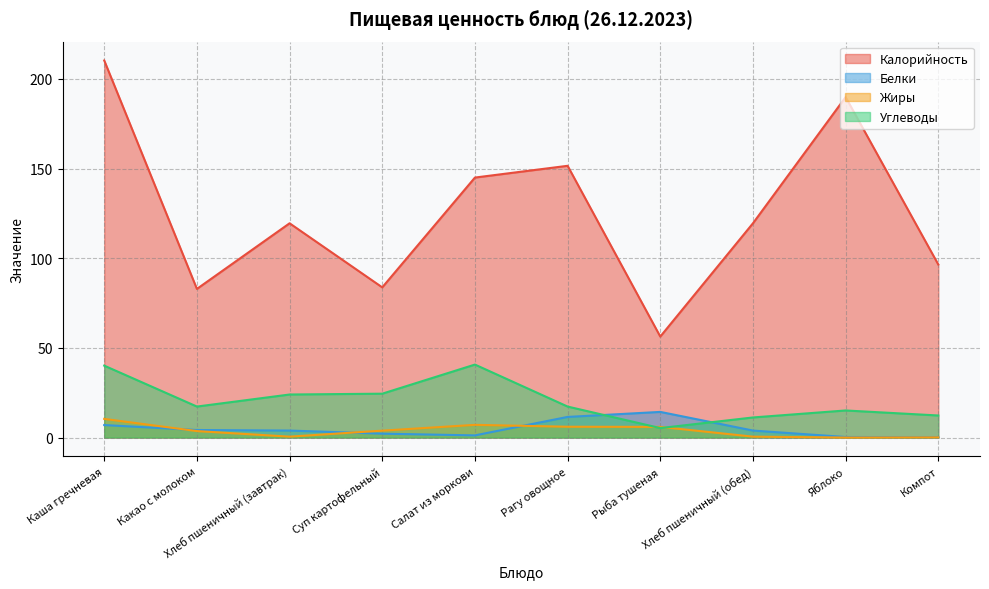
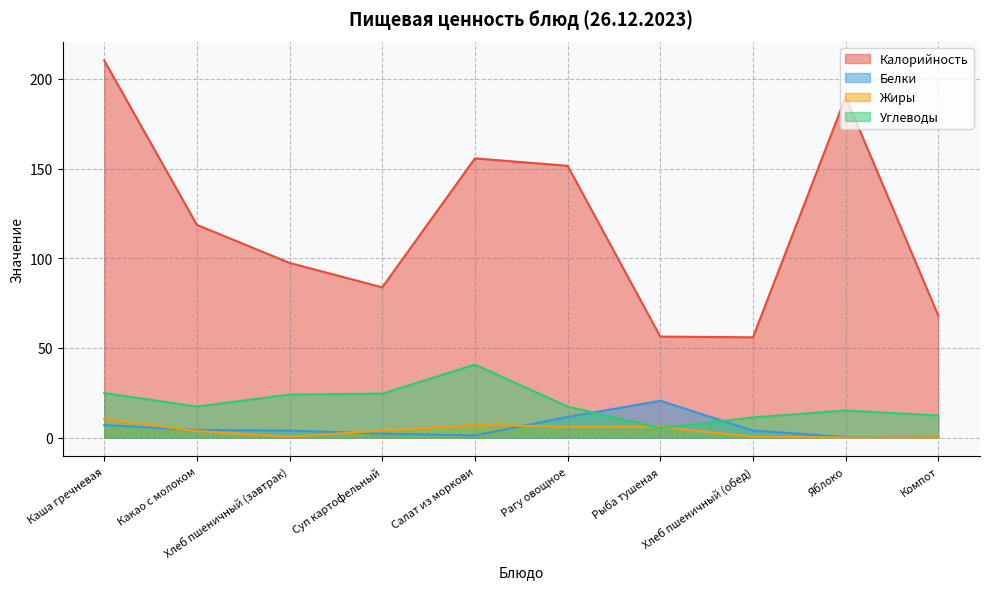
  {
    "Калорийность": {
      "Каша гречневая": 210,
-     "Какао с молоком": 83,
-     "Хлеб пшеничный (завтрак)": 120,
+     "Какао с молоком": 119,
+     "Хлеб пшеничный (завтрак)": 97,
      "Суп картофельный": 84,
-     "Салат из моркови": 145,
+     "Салат из моркови": 156,
      "Рагу овощное": 152,
      "Рыба тушеная": 56,
-     "Хлеб пшеничный (обед)": 120,
-     "Компот": 97
+     "Хлеб пшеничный (обед)": 56,
+     "Компот": 68
    },
    "Белки": {
      "Каша гречневая": 7,
      "Хлеб пшеничный (завтрак)": 4,
      "Суп картофельный": 2,
      "Салат из моркови": 1,
      "Рагу овощное": 12,
-     "Рыба тушеная": 14,
+     "Рыба тушеная": 21,
      "Хлеб пшеничный (обед)": 4
    },
    "Жиры": {
      "Каша гречневая": 10,
      "Хлеб пшеничный (завтрак)": 1,
      "Суп картофельный": 4,
      "Салат из моркови": 7,
      "Рагу овощное": 6,
      "Хлеб пшеничный (обед)": 1
    },
    "Углеводы": {
-     "Каша гречневая": 40,
+     "Каша гречневая": 25,
      "Какао с молоком": 17,
      "Хлеб пшеничный (завтрак)": 24,
      "Суп картофельный": 24,
      "Салат из моркови": 41,
      "Рагу овощное": 17,
      "Хлеб пшеничный (обед)": 11,
      "Яблоко": 15,
      "Компот": 12
    }
  }
